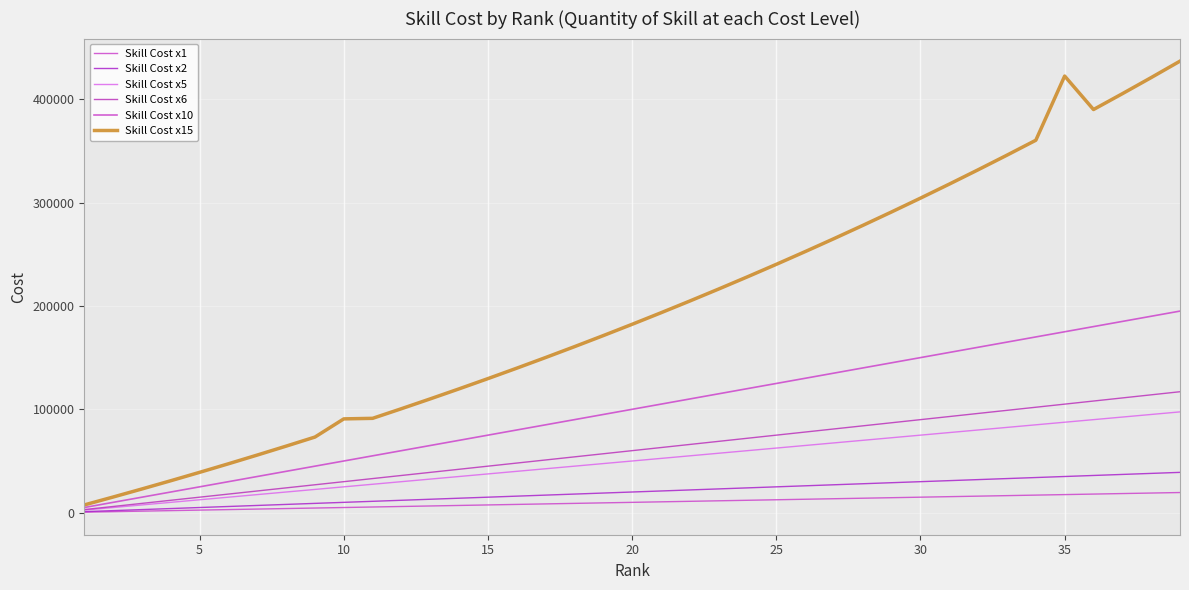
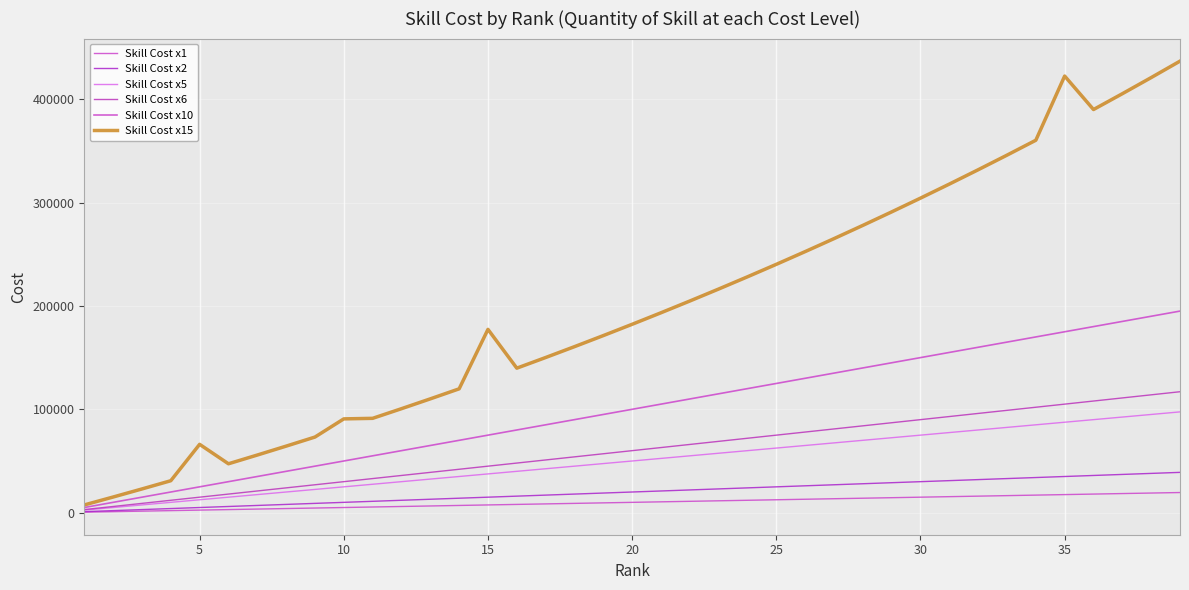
  {
    "Skill Cost x15": {
-     "5": 39000,
+     "5": 66000,
      "10": 91000,
-     "15": 130000,
+     "15": 177000,
      "20": 182000,
      "25": 240000,
      "30": 304000,
      "35": 422000
    }
  }
